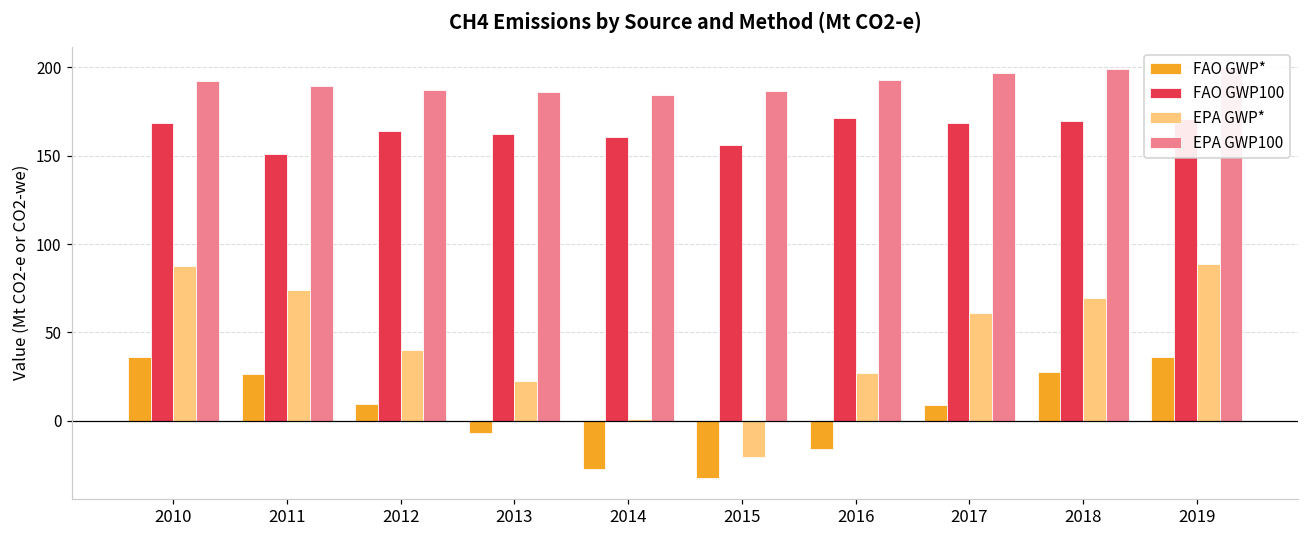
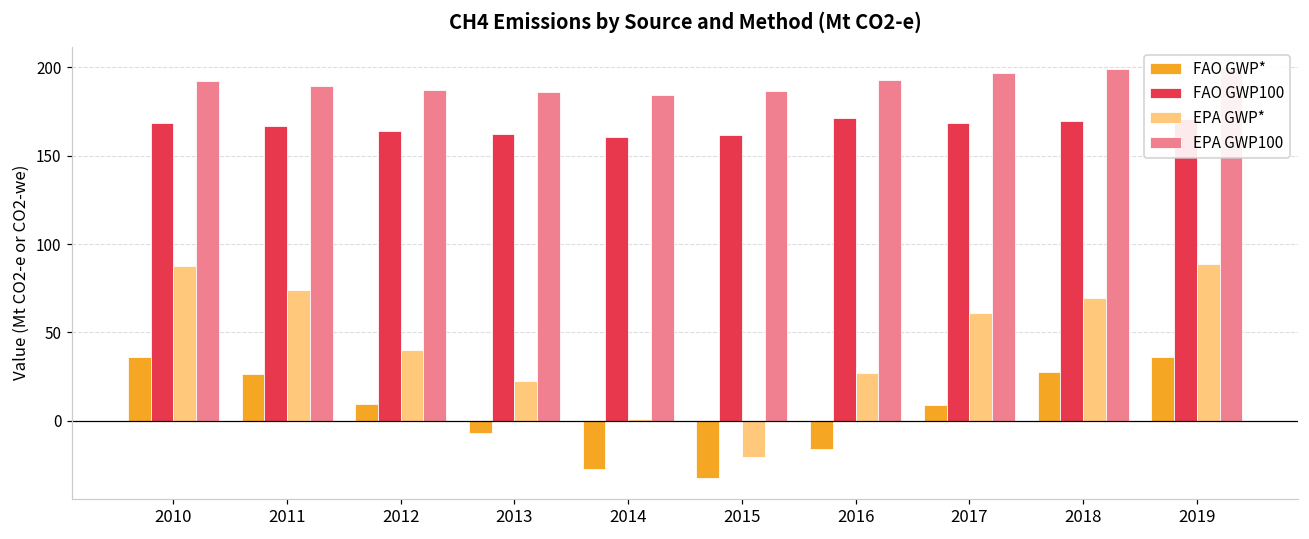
  {
    "FAO GWP*": {
      "2010": 36,
      "2011": 27,
      "2012": 9,
      "2013": -7,
      "2014": -27,
      "2015": -32,
      "2016": -16,
      "2017": 9,
      "2018": 28,
      "2019": 36
    },
    "FAO GWP100": {
      "2010": 168,
-     "2011": 151,
+     "2011": 167,
      "2012": 164,
      "2013": 163,
      "2014": 160,
-     "2015": 156,
+     "2015": 161,
      "2016": 172,
      "2017": 169,
      "2018": 170
    },
    "EPA GWP*": {
      "2010": 87,
      "2011": 74,
      "2012": 40,
      "2013": 22,
      "2015": -21,
      "2016": 27,
      "2017": 61,
      "2018": 69,
      "2019": 89
    },
    "EPA GWP100": {
      "2010": 192,
      "2011": 190,
      "2012": 187,
      "2013": 186,
      "2014": 184,
      "2015": 187,
      "2016": 193,
      "2017": 197,
      "2018": 199
    }
  }
